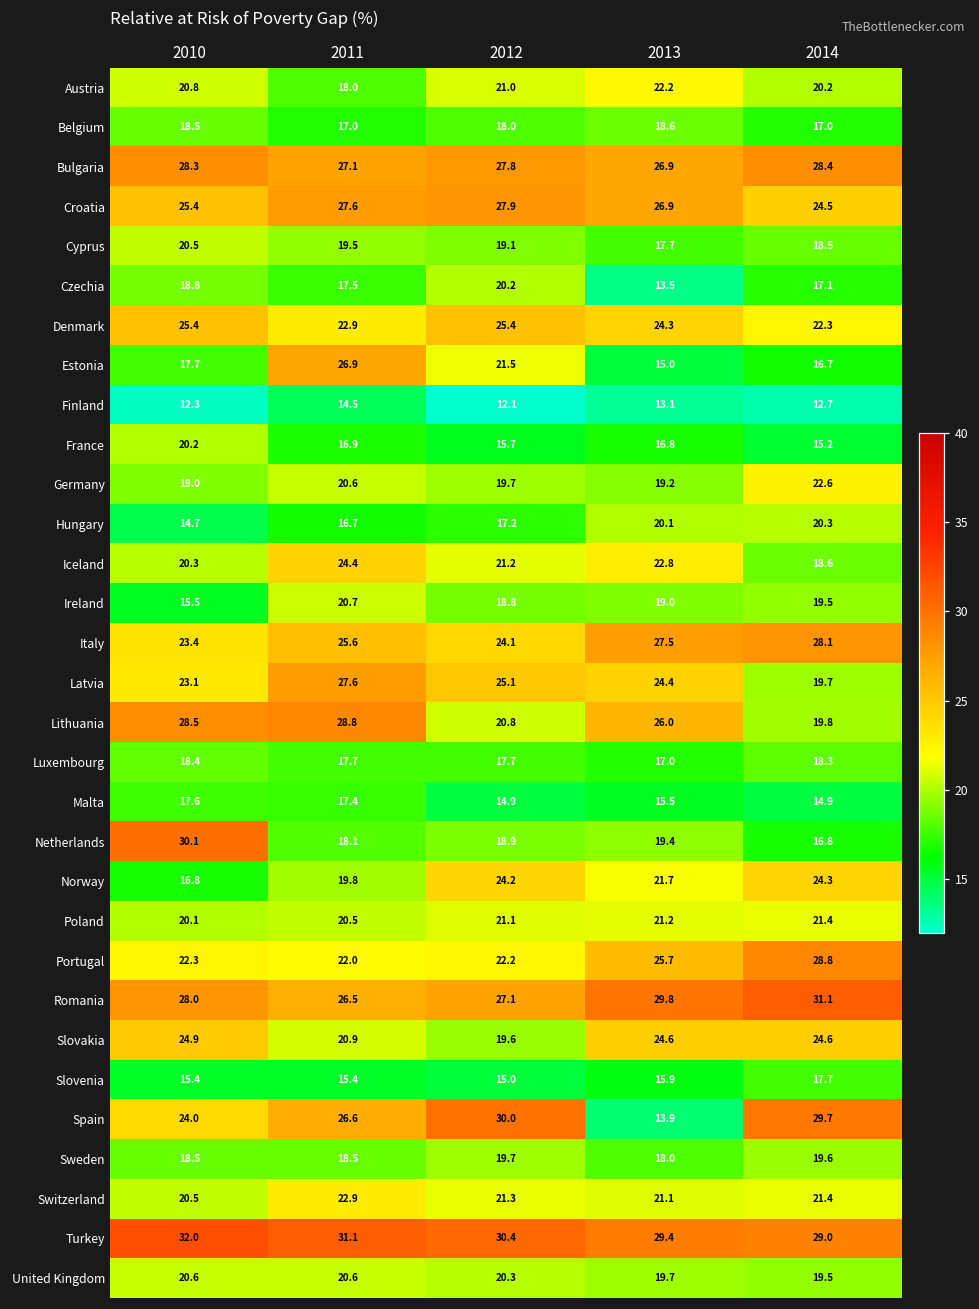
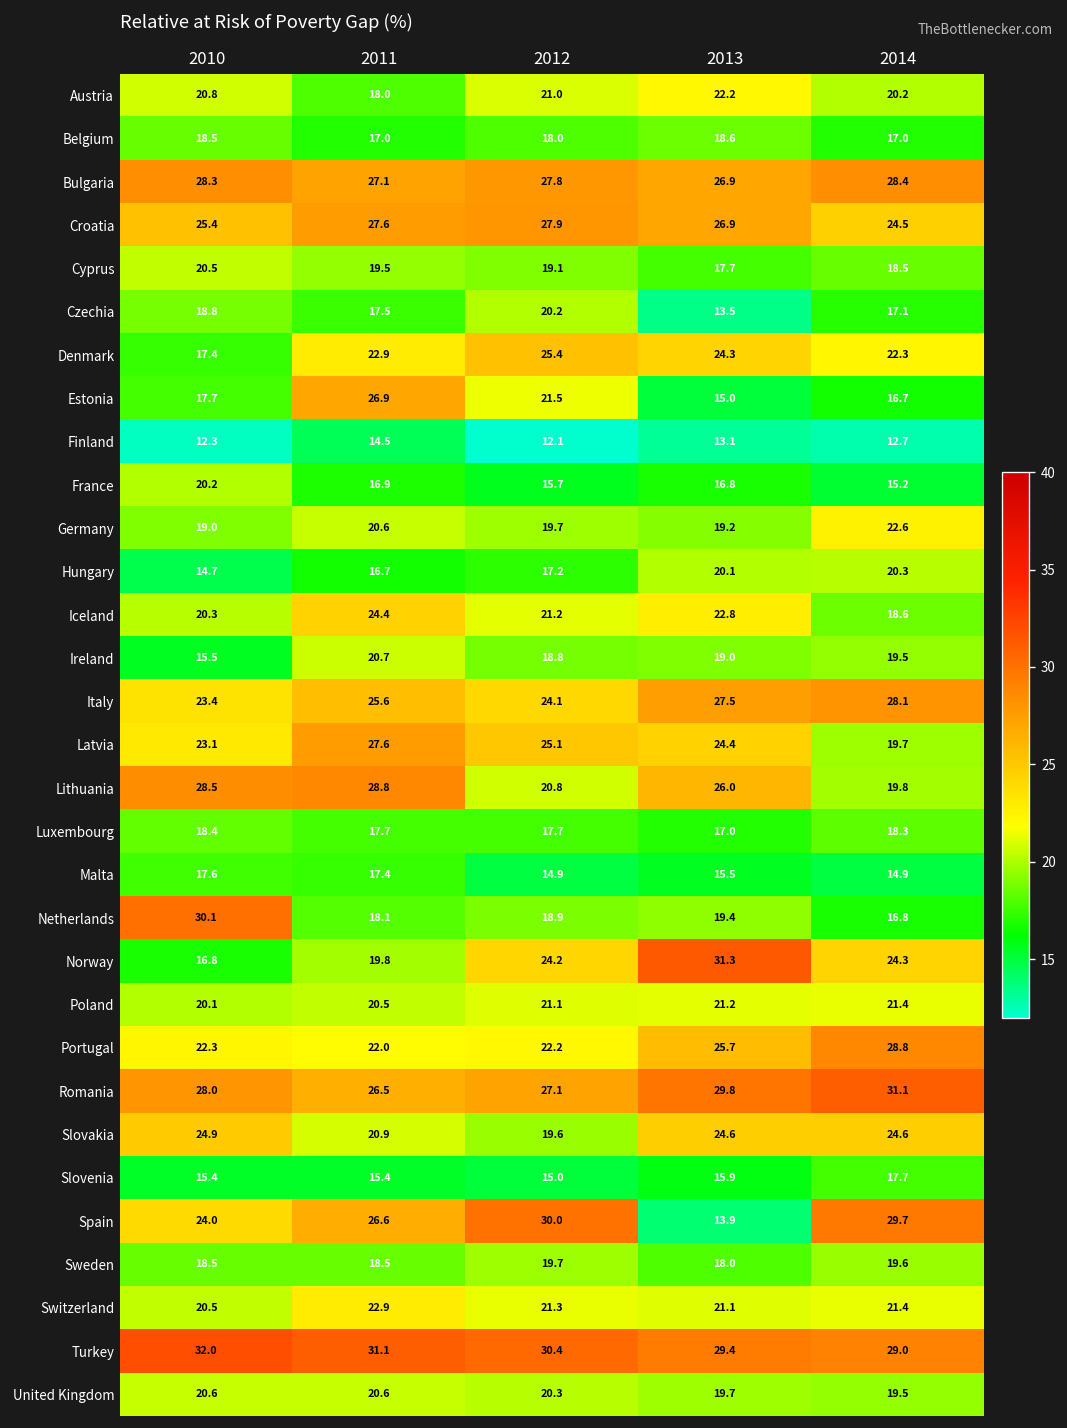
  {
    "Austria": {
      "2010": 20.8,
      "2011": 18.0,
      "2012": 21.0,
      "2013": 22.2,
      "2014": 20.2
    },
    "Belgium": {
      "2010": 18.5,
      "2011": 17.0,
      "2012": 18.0,
      "2013": 18.6,
      "2014": 17.0
    },
    "Bulgaria": {
      "2010": 28.3,
      "2011": 27.1,
      "2012": 27.8,
      "2013": 26.9,
      "2014": 28.4
    },
    "Croatia": {
      "2010": 25.4,
      "2011": 27.6,
      "2012": 27.9,
      "2013": 26.9,
      "2014": 24.5
    },
    "Cyprus": {
      "2010": 20.5,
      "2011": 19.5,
      "2012": 19.1,
      "2013": 17.7,
      "2014": 18.5
    },
    "Czechia": {
      "2010": 18.8,
      "2011": 17.5,
      "2012": 20.2,
      "2013": 13.5,
      "2014": 17.1
    },
    "Denmark": {
-     "2010": 25.4,
+     "2010": 17.4,
      "2011": 22.9,
      "2012": 25.4,
      "2013": 24.3,
      "2014": 22.3
    },
    "Estonia": {
      "2010": 17.7,
      "2011": 26.9,
      "2012": 21.5,
      "2013": 15.0,
      "2014": 16.7
    },
    "Finland": {
      "2010": 12.3,
      "2011": 14.5,
      "2012": 12.1,
      "2013": 13.1,
      "2014": 12.7
    },
    "France": {
      "2010": 20.2,
      "2011": 16.9,
      "2012": 15.7,
      "2013": 16.8,
      "2014": 15.2
    },
    "Germany": {
      "2010": 19.0,
      "2011": 20.6,
      "2012": 19.7,
      "2013": 19.2,
      "2014": 22.6
    },
    "Hungary": {
      "2010": 14.7,
      "2011": 16.7,
      "2012": 17.2,
      "2013": 20.1,
      "2014": 20.3
    },
    "Iceland": {
      "2010": 20.3,
      "2011": 24.4,
      "2012": 21.2,
      "2013": 22.8,
      "2014": 18.6
    },
    "Ireland": {
      "2010": 15.5,
      "2011": 20.7,
      "2012": 18.8,
      "2013": 19.0,
      "2014": 19.5
    },
    "Italy": {
      "2010": 23.4,
      "2011": 25.6,
      "2012": 24.1,
      "2013": 27.5,
      "2014": 28.1
    },
    "Latvia": {
      "2010": 23.1,
      "2011": 27.6,
      "2012": 25.1,
      "2013": 24.4,
      "2014": 19.7
    },
    "Lithuania": {
      "2010": 28.5,
      "2011": 28.8,
      "2012": 20.8,
      "2013": 26.0,
      "2014": 19.8
    },
    "Luxembourg": {
      "2010": 18.4,
      "2011": 17.7,
      "2012": 17.7,
      "2013": 17.0,
      "2014": 18.3
    },
    "Malta": {
      "2010": 17.6,
      "2011": 17.4,
      "2012": 14.9,
      "2013": 15.5,
      "2014": 14.9
    },
    "Netherlands": {
      "2010": 30.1,
      "2011": 18.1,
      "2012": 18.9,
      "2013": 19.4,
      "2014": 16.8
    },
    "Norway": {
      "2010": 16.8,
      "2011": 19.8,
      "2012": 24.2,
-     "2013": 21.7,
+     "2013": 31.3,
      "2014": 24.3
    },
    "Poland": {
      "2010": 20.1,
      "2011": 20.5,
      "2012": 21.1,
      "2013": 21.2,
      "2014": 21.4
    },
    "Portugal": {
      "2010": 22.3,
      "2011": 22.0,
      "2012": 22.2,
      "2013": 25.7,
      "2014": 28.8
    },
    "Romania": {
      "2010": 28.0,
      "2011": 26.5,
      "2012": 27.1,
      "2013": 29.8,
      "2014": 31.1
    },
    "Slovakia": {
      "2010": 24.9,
      "2011": 20.9,
      "2012": 19.6,
      "2013": 24.6,
      "2014": 24.6
    },
    "Slovenia": {
      "2010": 15.4,
      "2011": 15.4,
      "2012": 15.0,
      "2013": 15.9,
      "2014": 17.7
    },
    "Spain": {
      "2010": 24.0,
      "2011": 26.6,
      "2012": 30.0,
      "2013": 13.9,
      "2014": 29.7
    },
    "Sweden": {
      "2010": 18.5,
      "2011": 18.5,
      "2012": 19.7,
      "2013": 18.0,
      "2014": 19.6
    },
    "Switzerland": {
      "2010": 20.5,
      "2011": 22.9,
      "2012": 21.3,
      "2013": 21.1,
      "2014": 21.4
    },
    "Turkey": {
      "2010": 32.0,
      "2011": 31.1,
      "2012": 30.4,
      "2013": 29.4,
      "2014": 29.0
    },
    "United Kingdom": {
      "2010": 20.6,
      "2011": 20.6,
      "2012": 20.3,
      "2013": 19.7,
      "2014": 19.5
    }
  }
